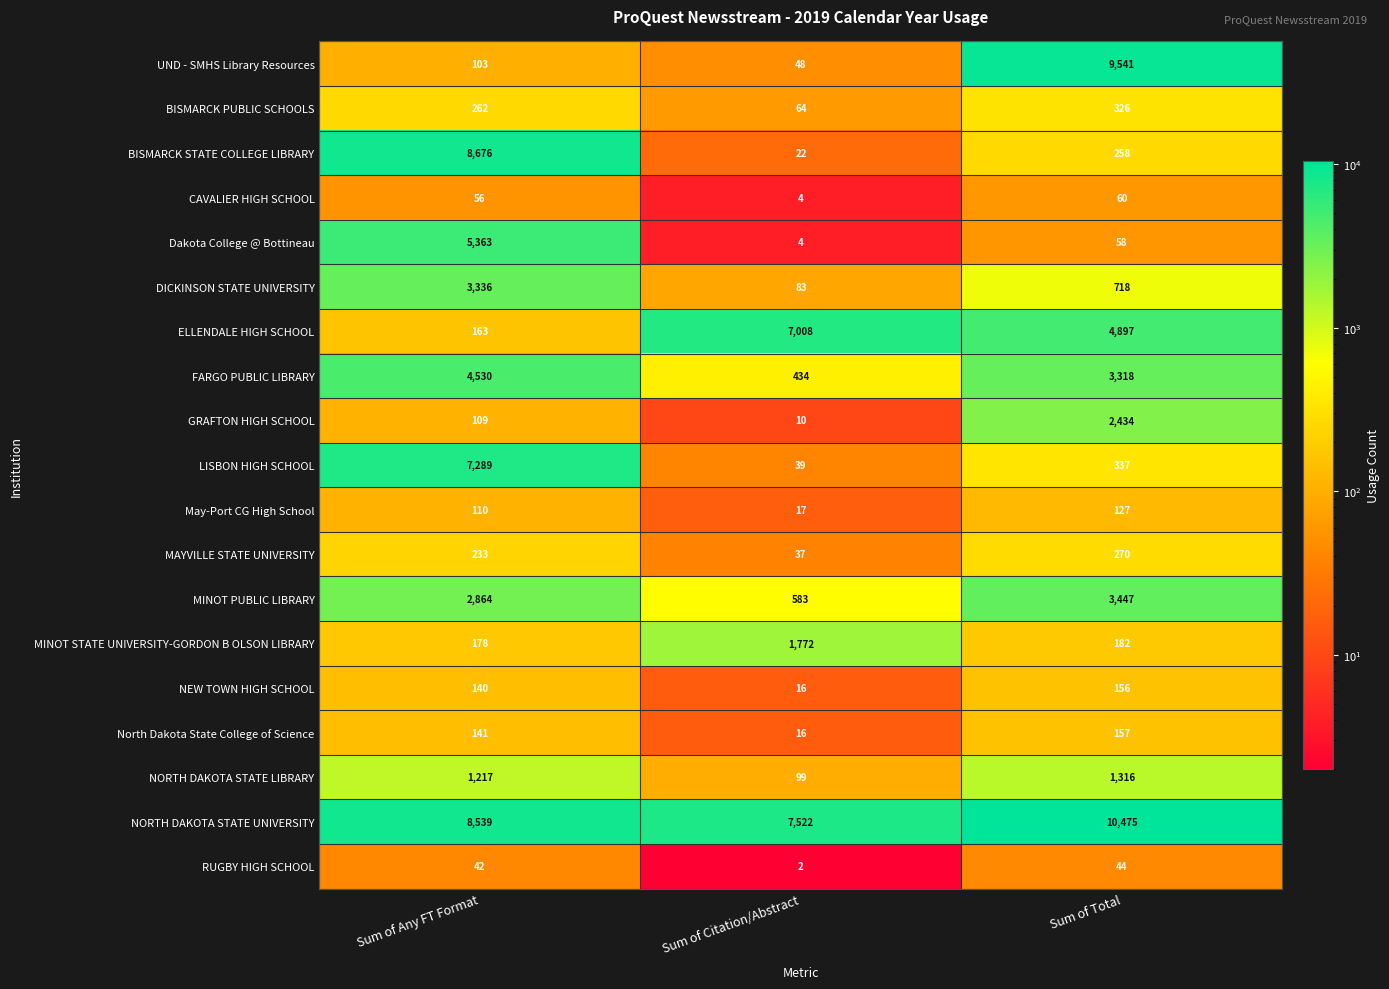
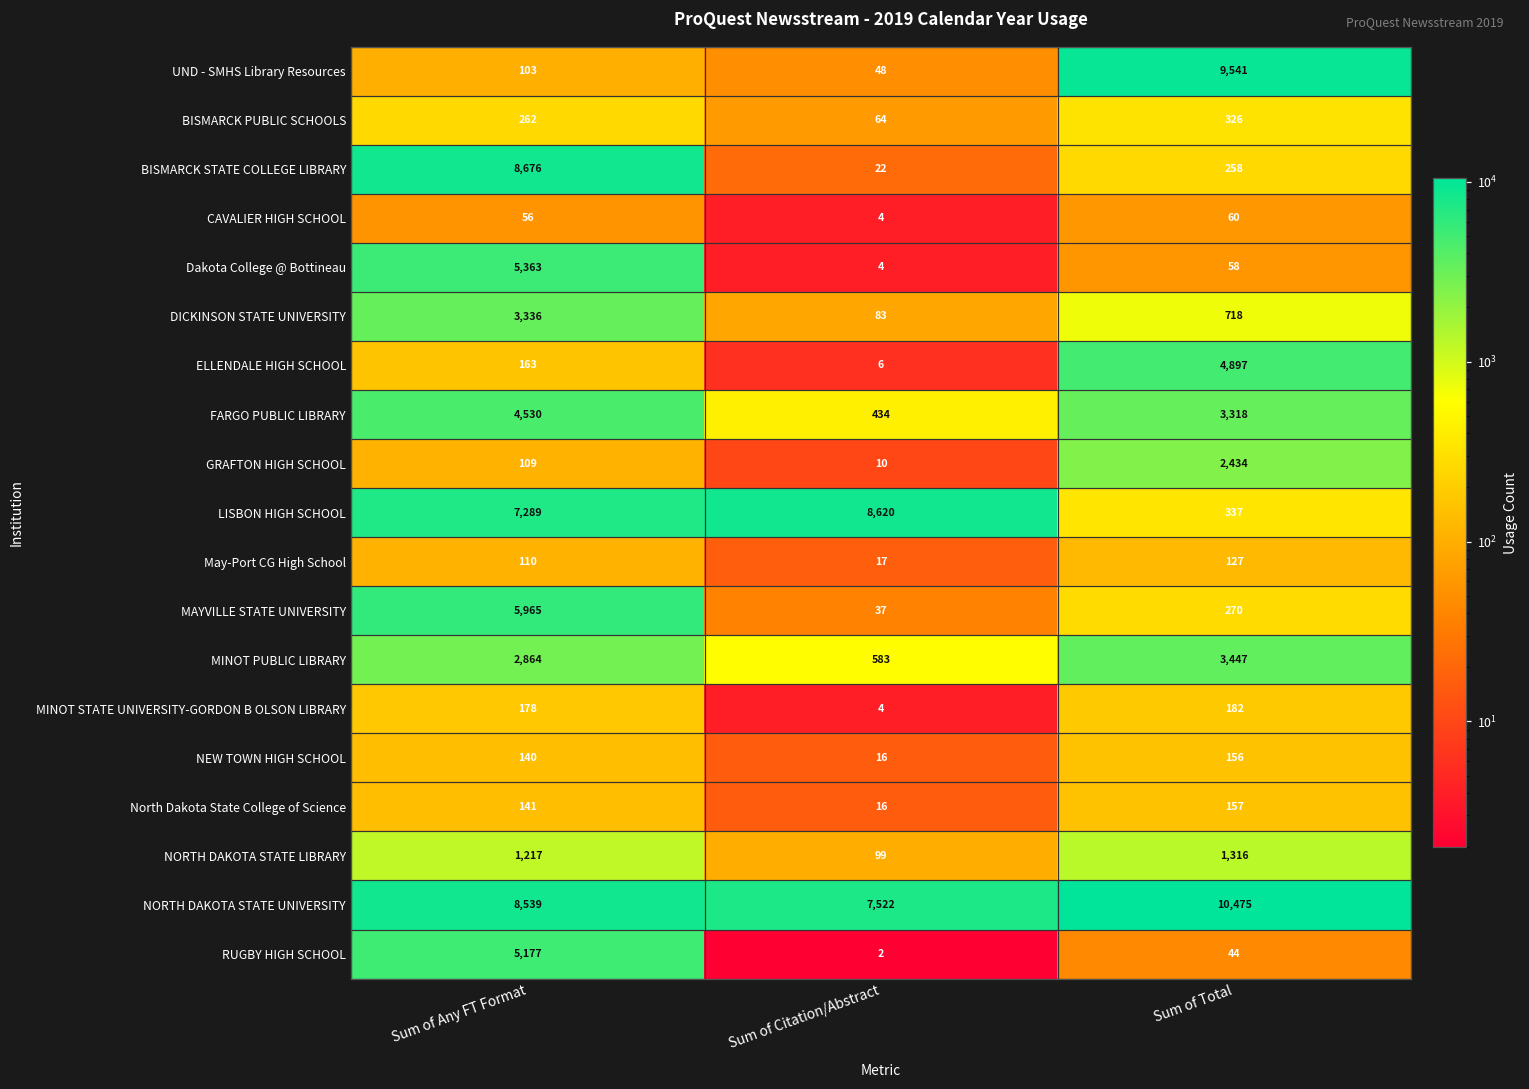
  {
    "UND - SMHS Library Resources": {
      "Sum of Any FT Format": "103",
      "Sum of Citation/Abstract": "48",
      "Sum of Total": "9,541"
    },
    "BISMARCK PUBLIC SCHOOLS": {
      "Sum of Any FT Format": "262",
      "Sum of Citation/Abstract": "64",
      "Sum of Total": "326"
    },
    "BISMARCK STATE COLLEGE LIBRARY": {
      "Sum of Any FT Format": "8,676",
      "Sum of Citation/Abstract": "22",
      "Sum of Total": "258"
    },
    "CAVALIER HIGH SCHOOL": {
      "Sum of Any FT Format": "56",
      "Sum of Citation/Abstract": "4",
      "Sum of Total": "60"
    },
    "Dakota College @ Bottineau": {
      "Sum of Any FT Format": "5,363",
      "Sum of Citation/Abstract": "4",
      "Sum of Total": "58"
    },
    "DICKINSON STATE UNIVERSITY": {
      "Sum of Any FT Format": "3,336",
      "Sum of Citation/Abstract": "83",
      "Sum of Total": "718"
    },
    "ELLENDALE HIGH SCHOOL": {
      "Sum of Any FT Format": "163",
-     "Sum of Citation/Abstract": "7,008",
+     "Sum of Citation/Abstract": "6",
      "Sum of Total": "4,897"
    },
    "FARGO PUBLIC LIBRARY": {
      "Sum of Any FT Format": "4,530",
      "Sum of Citation/Abstract": "434",
      "Sum of Total": "3,318"
    },
    "GRAFTON HIGH SCHOOL": {
      "Sum of Any FT Format": "109",
      "Sum of Citation/Abstract": "10",
      "Sum of Total": "2,434"
    },
    "LISBON HIGH SCHOOL": {
      "Sum of Any FT Format": "7,289",
-     "Sum of Citation/Abstract": "39",
+     "Sum of Citation/Abstract": "8,620",
      "Sum of Total": "337"
    },
    "May-Port CG High School": {
      "Sum of Any FT Format": "110",
      "Sum of Citation/Abstract": "17",
      "Sum of Total": "127"
    },
    "MAYVILLE STATE UNIVERSITY": {
-     "Sum of Any FT Format": "233",
+     "Sum of Any FT Format": "5,965",
      "Sum of Citation/Abstract": "37",
      "Sum of Total": "270"
    },
    "MINOT PUBLIC LIBRARY": {
      "Sum of Any FT Format": "2,864",
      "Sum of Citation/Abstract": "583",
      "Sum of Total": "3,447"
    },
    "MINOT STATE UNIVERSITY-GORDON B OLSON LIBRARY": {
      "Sum of Any FT Format": "178",
-     "Sum of Citation/Abstract": "1,772",
+     "Sum of Citation/Abstract": "4",
      "Sum of Total": "182"
    },
    "NEW TOWN HIGH SCHOOL": {
      "Sum of Any FT Format": "140",
      "Sum of Citation/Abstract": "16",
      "Sum of Total": "156"
    },
    "North Dakota State College of Science": {
      "Sum of Any FT Format": "141",
      "Sum of Citation/Abstract": "16",
      "Sum of Total": "157"
    },
    "NORTH DAKOTA STATE LIBRARY": {
      "Sum of Any FT Format": "1,217",
      "Sum of Citation/Abstract": "99",
      "Sum of Total": "1,316"
    },
    "NORTH DAKOTA STATE UNIVERSITY": {
      "Sum of Any FT Format": "8,539",
      "Sum of Citation/Abstract": "7,522",
      "Sum of Total": "10,475"
    },
    "RUGBY HIGH SCHOOL": {
-     "Sum of Any FT Format": "42",
+     "Sum of Any FT Format": "5,177",
      "Sum of Citation/Abstract": "2",
      "Sum of Total": "44"
    }
  }
